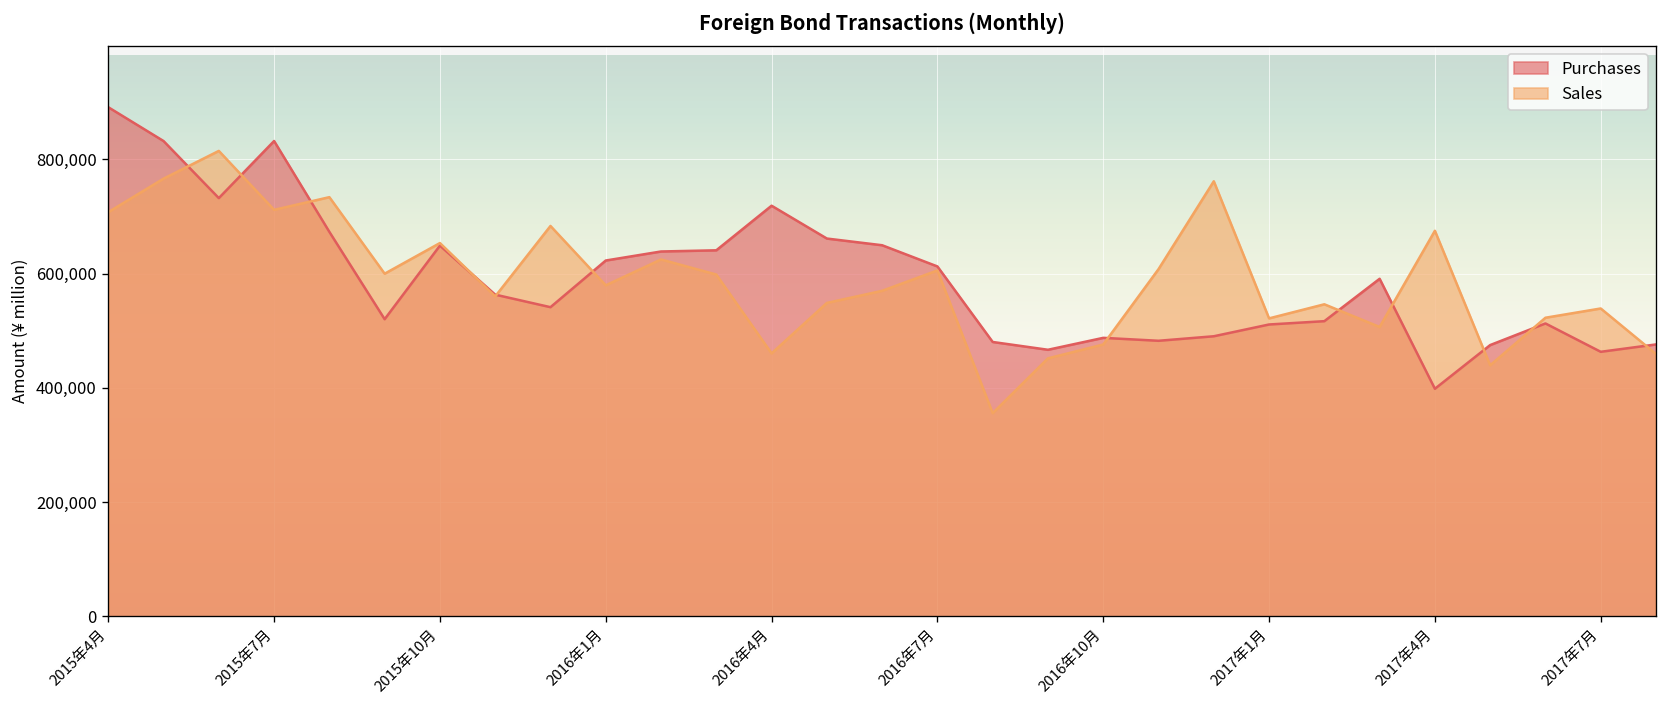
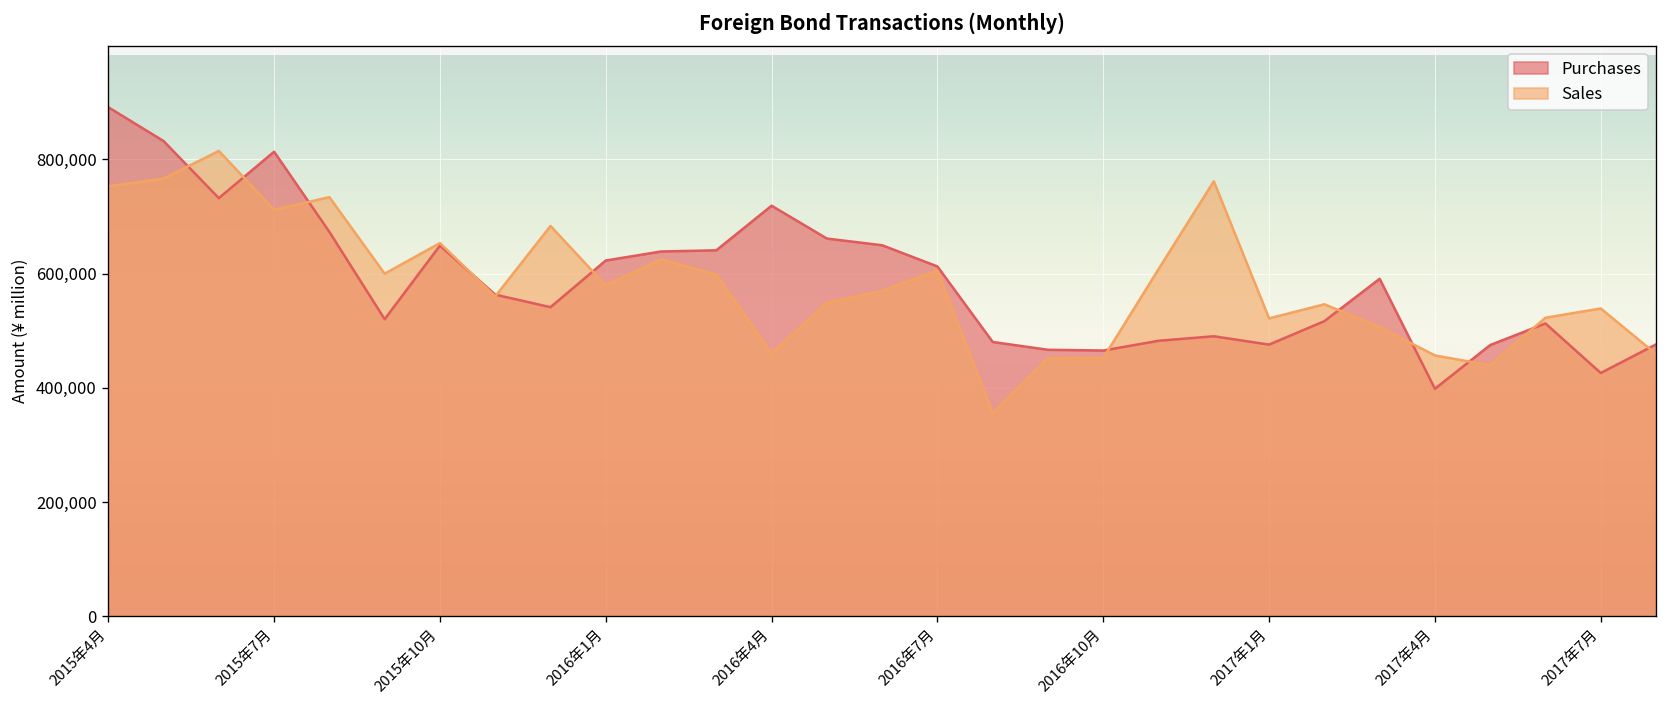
  {
    "Purchases": {
      "2015年4月": "890,000",
-     "2015年7月": "830,000",
+     "2015年7月": "810,000",
      "2016年1月": "620,000",
      "2016年4月": "720,000",
      "2016年7月": "610,000",
-     "2016年10月": "490,000",
-     "2017年1月": "510,000",
+     "2016年10月": "470,000",
+     "2017年1月": "480,000",
      "2017年4月": "400,000",
-     "2017年7月": "460,000"
+     "2017年7月": "430,000"
    },
    "Sales": {
-     "2015年4月": "710,000",
+     "2015年4月": "750,000",
      "2015年7月": "710,000",
      "2016年1月": "580,000",
      "2016年4月": "460,000",
      "2016年7月": "610,000",
-     "2016年10月": "480,000",
+     "2016年10月": "450,000",
      "2017年1月": "520,000",
-     "2017年4月": "670,000",
+     "2017年4月": "460,000",
      "2017年7月": "540,000"
    }
  }
